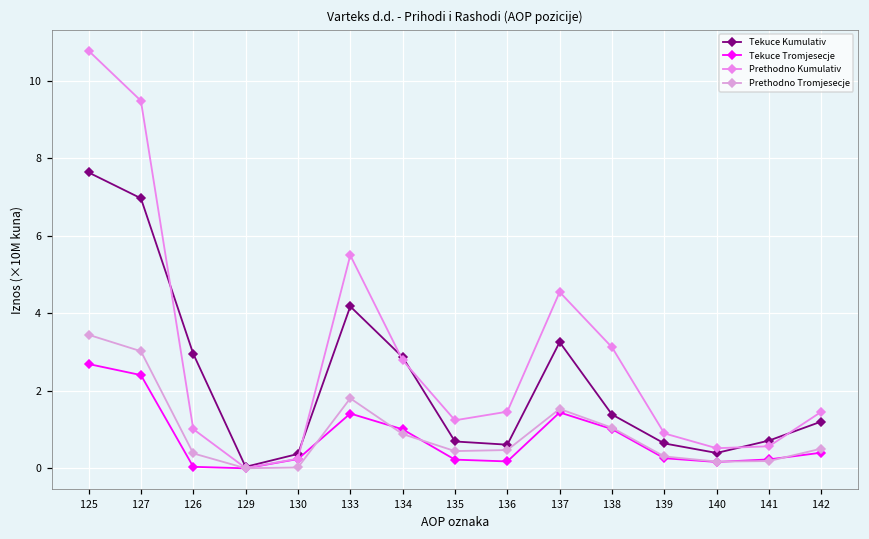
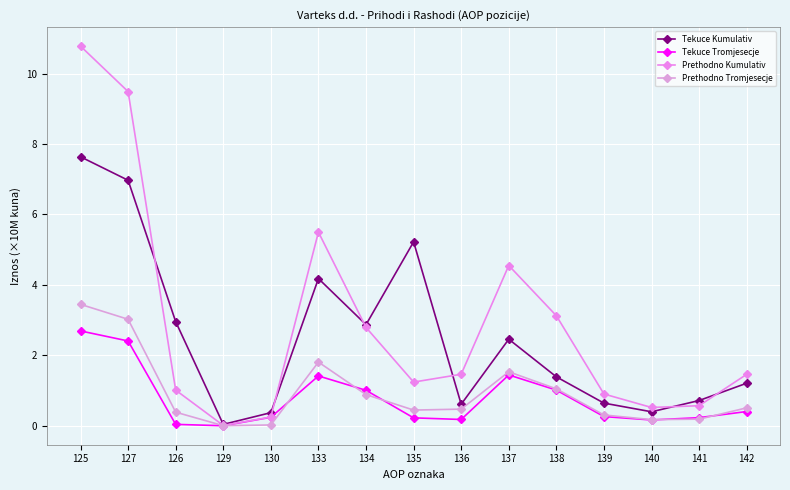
  {
    "Tekuce Kumulativ": {
      "125": 7.6,
      "127": 7.0,
      "126": 3.0,
      "130": 0.4,
      "133": 4.2,
      "134": 2.9,
-     "135": 0.7,
+     "135": 5.2,
      "136": 0.6,
-     "137": 3.3,
+     "137": 2.5,
      "138": 1.4,
      "139": 0.6,
      "140": 0.4,
      "141": 0.7,
      "142": 1.2
    },
    "Tekuce Tromjesecje": {
      "125": 2.7,
      "127": 2.4,
      "126": 0.0,
      "133": 1.4,
      "134": 1.0,
      "135": 0.2,
      "136": 0.2,
      "137": 1.4,
      "142": 0.4
    }
  }
